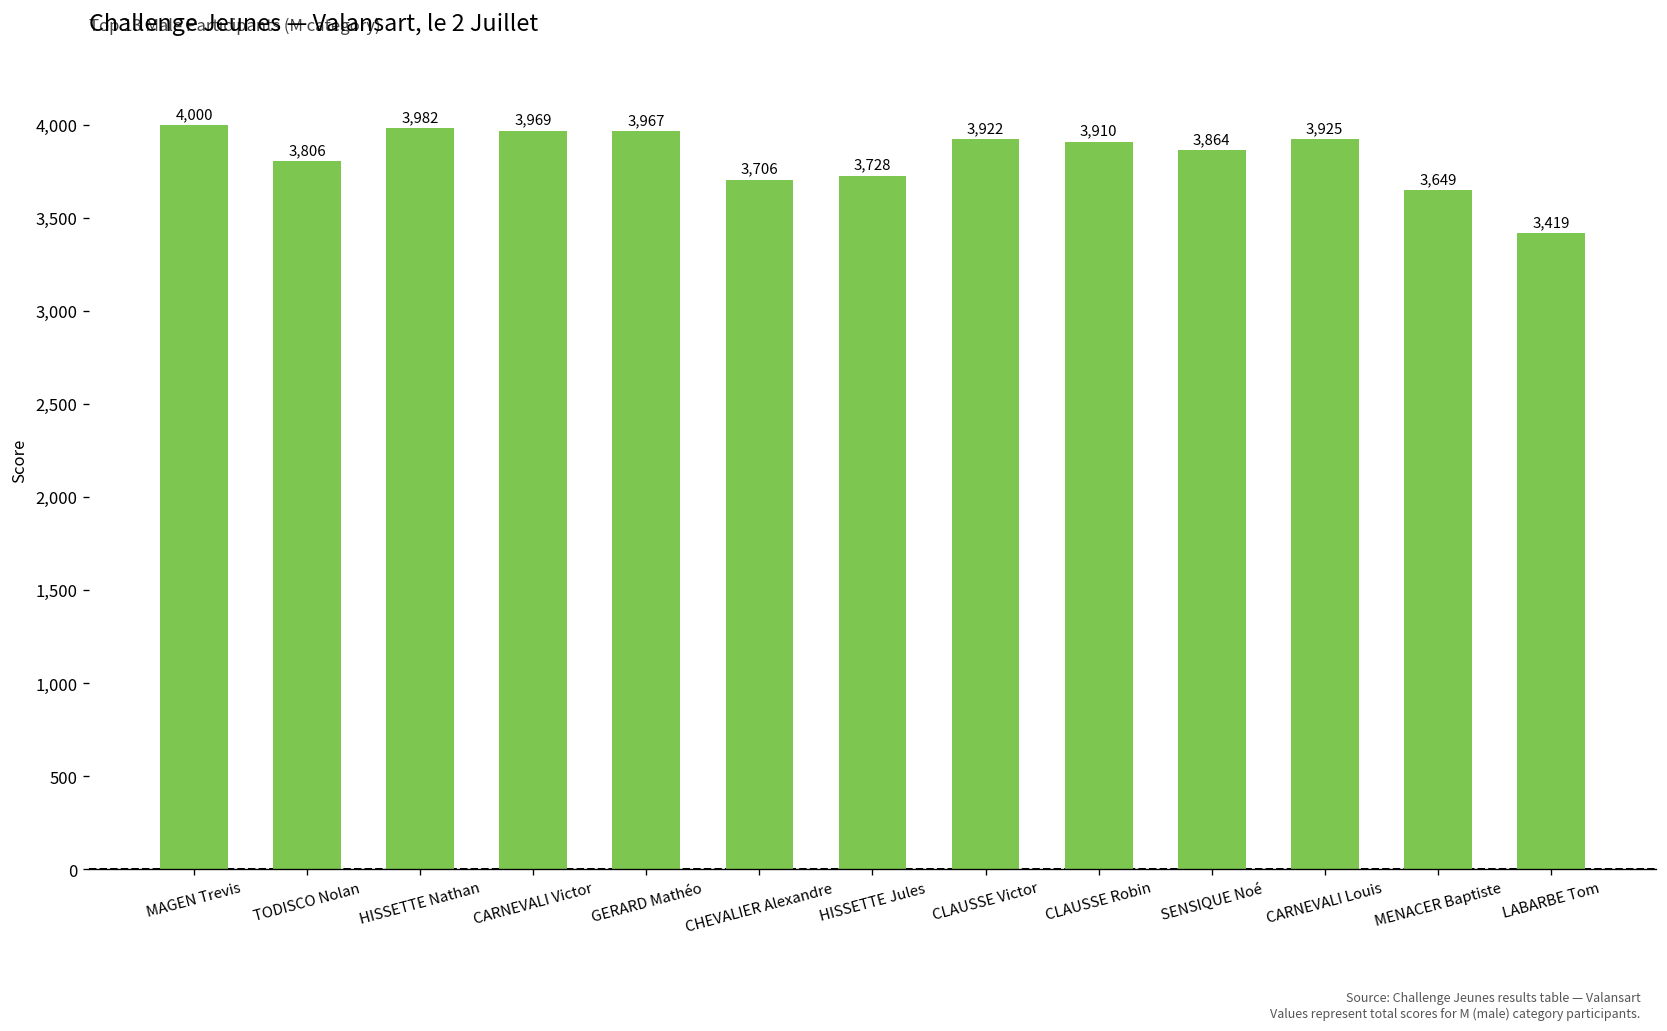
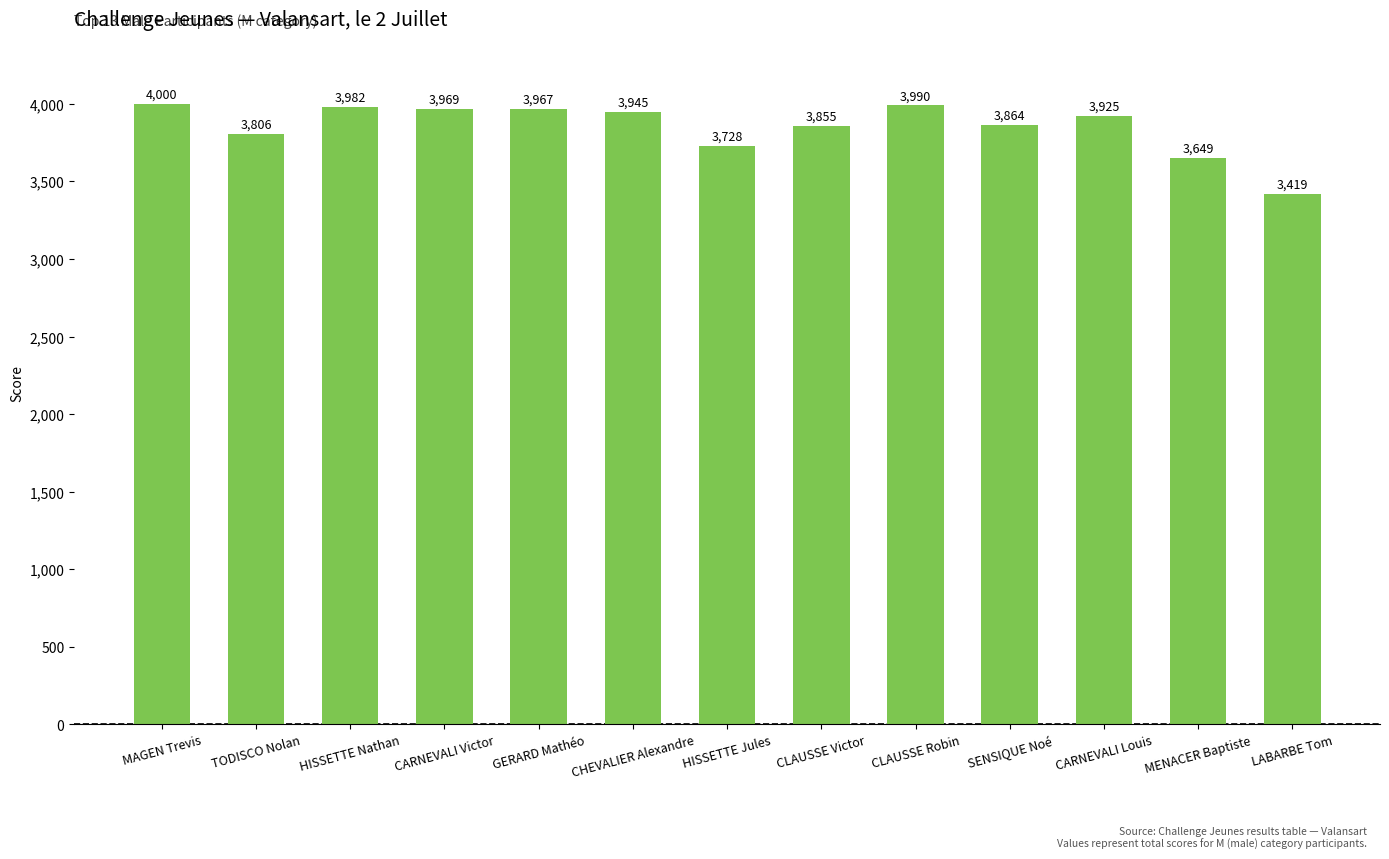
  {
    "MAGEN Trevis": "4,000",
    "TODISCO Nolan": "3,806",
    "HISSETTE Nathan": "3,982",
    "CARNEVALI Victor": "3,969",
    "GERARD Mathéo": "3,967",
-   "CHEVALIER Alexandre": "3,706",
+   "CHEVALIER Alexandre": "3,945",
    "HISSETTE Jules": "3,728",
-   "CLAUSSE Victor": "3,922",
-   "CLAUSSE Robin": "3,910",
+   "CLAUSSE Victor": "3,855",
+   "CLAUSSE Robin": "3,990",
    "SENSIQUE Noé": "3,864",
    "CARNEVALI Louis": "3,925",
    "MENACER Baptiste": "3,649",
    "LABARBE Tom": "3,419"
  }
